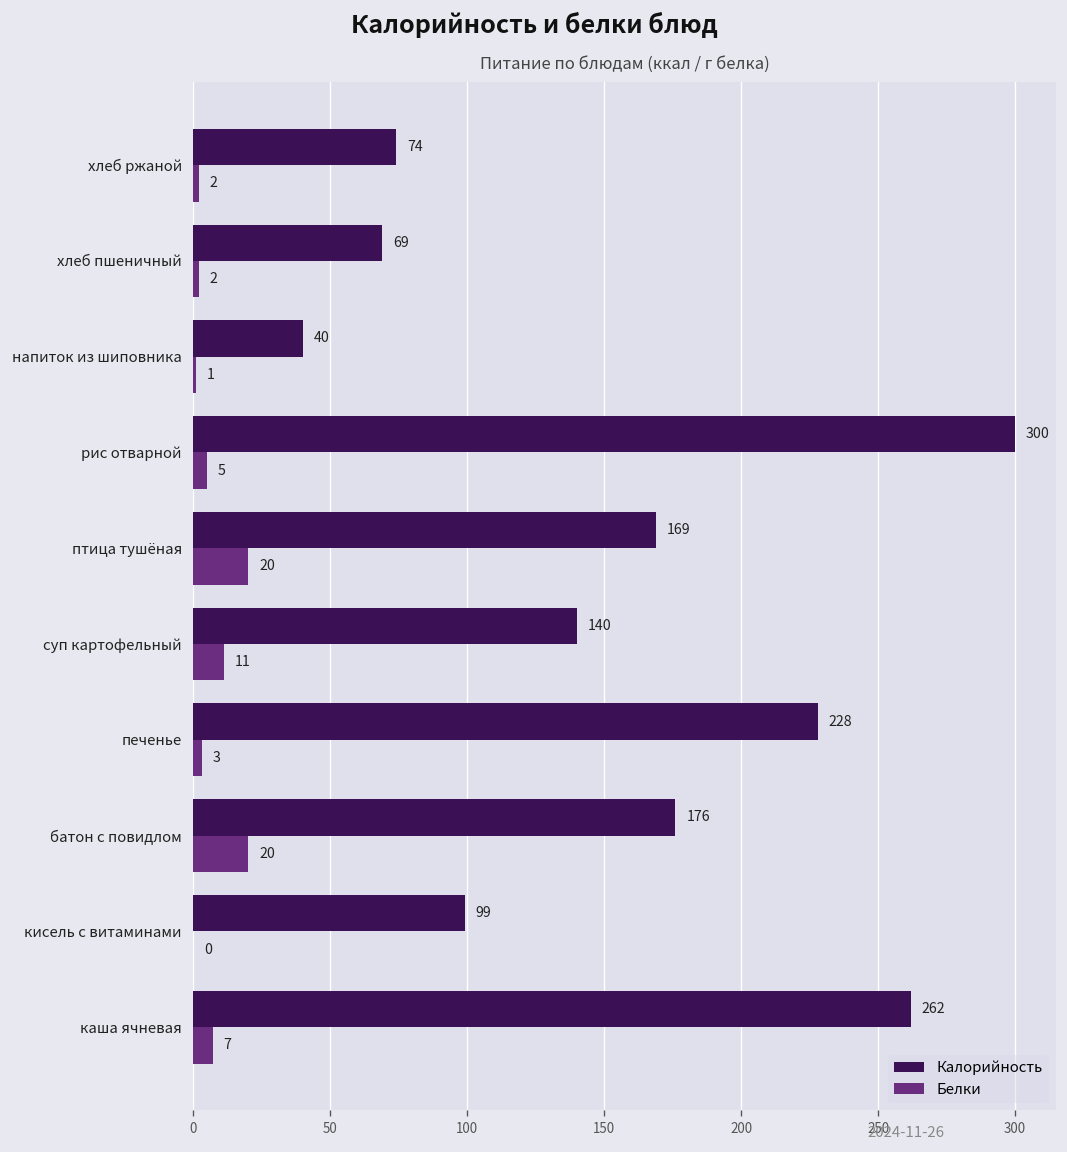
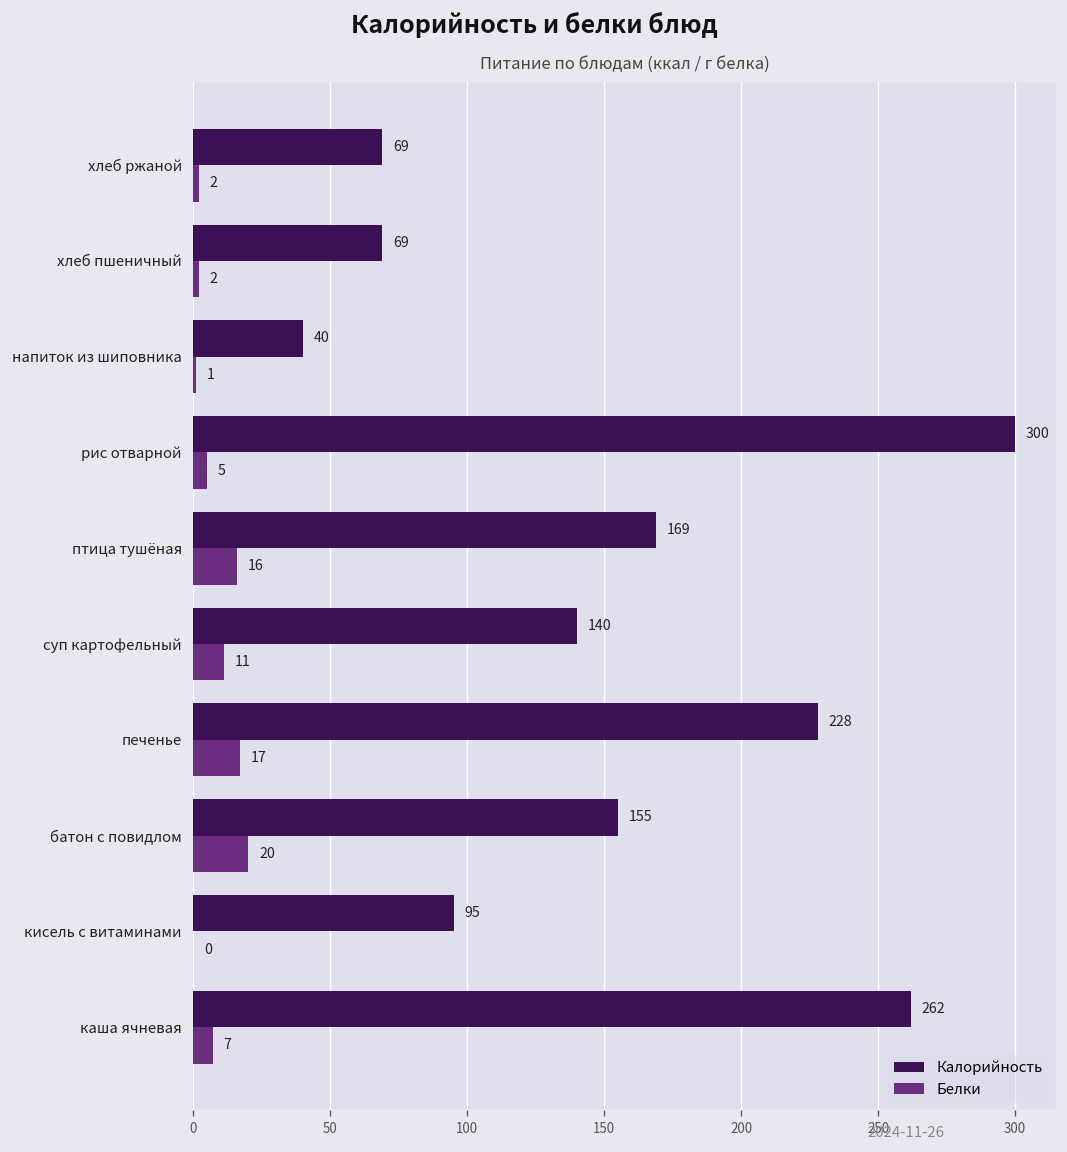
  {
    "Калорийность": {
-     "хлеб ржаной": 74,
+     "хлеб ржаной": 69,
      "хлеб пшеничный": 69,
      "напиток из шиповника": 40,
      "рис отварной": 300,
      "птица тушёная": 169,
      "суп картофельный": 140,
      "печенье": 228,
-     "батон с повидлом": 176,
-     "кисель с витаминами": 99,
+     "батон с повидлом": 155,
+     "кисель с витаминами": 95,
      "каша ячневая": 262
    },
    "Белки": {
      "хлеб ржаной": 2,
      "хлеб пшеничный": 2,
      "напиток из шиповника": 1,
      "рис отварной": 5,
-     "птица тушёная": 20,
+     "птица тушёная": 16,
      "суп картофельный": 11,
-     "печенье": 3,
+     "печенье": 17,
      "батон с повидлом": 20,
      "кисель с витаминами": 0,
      "каша ячневая": 7
    }
  }
